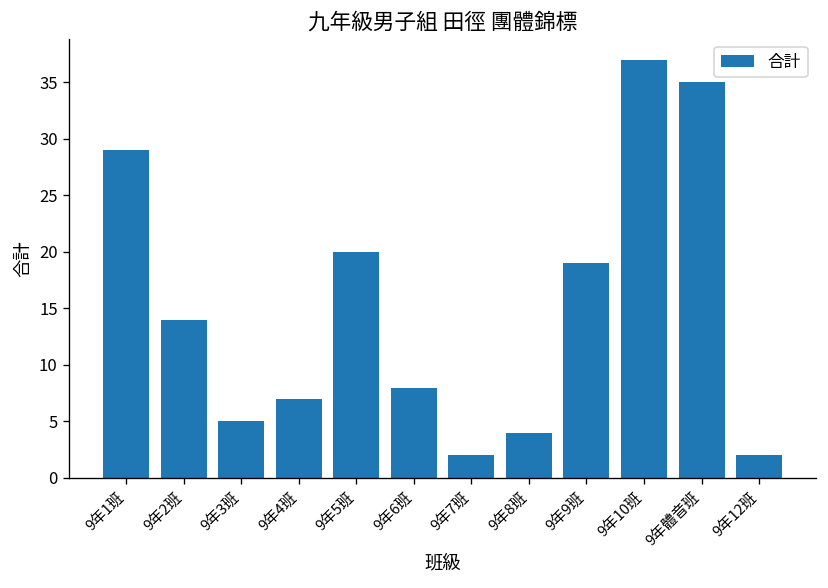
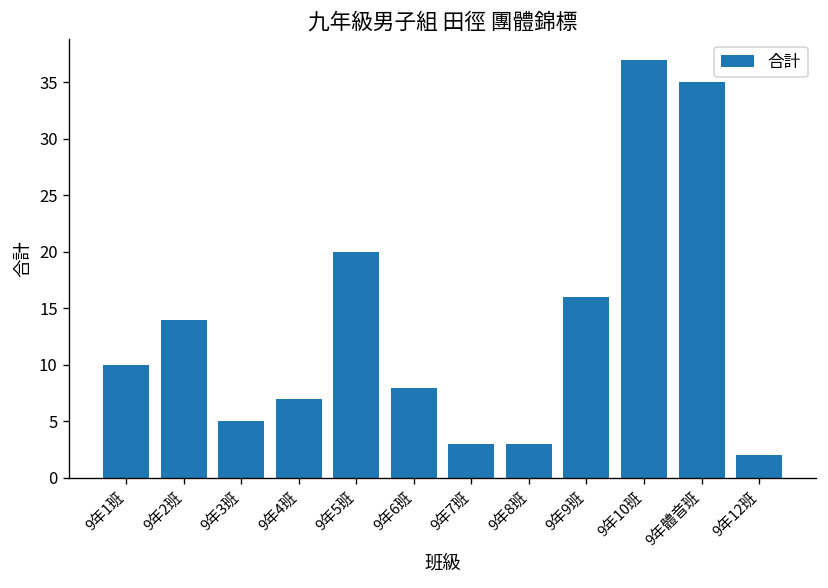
  {
-   "9年1班": 29,
+   "9年1班": 10,
    "9年2班": 14,
    "9年3班": 5,
    "9年4班": 7,
    "9年5班": 20,
    "9年6班": 8,
-   "9年7班": 2,
-   "9年8班": 4,
-   "9年9班": 19,
+   "9年7班": 3,
+   "9年8班": 3,
+   "9年9班": 16,
    "9年10班": 37,
    "9年體音班": 35,
    "9年12班": 2
  }
